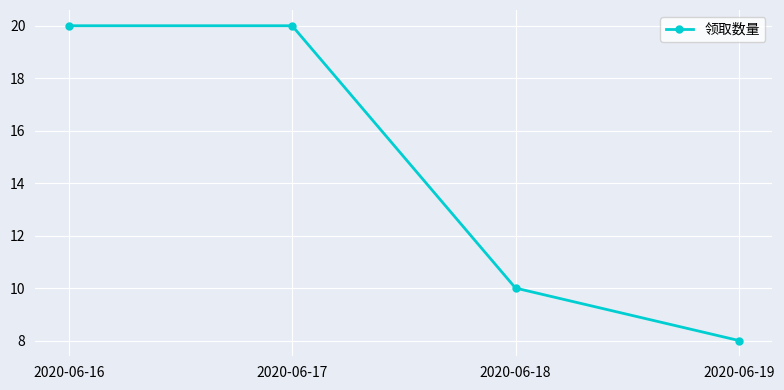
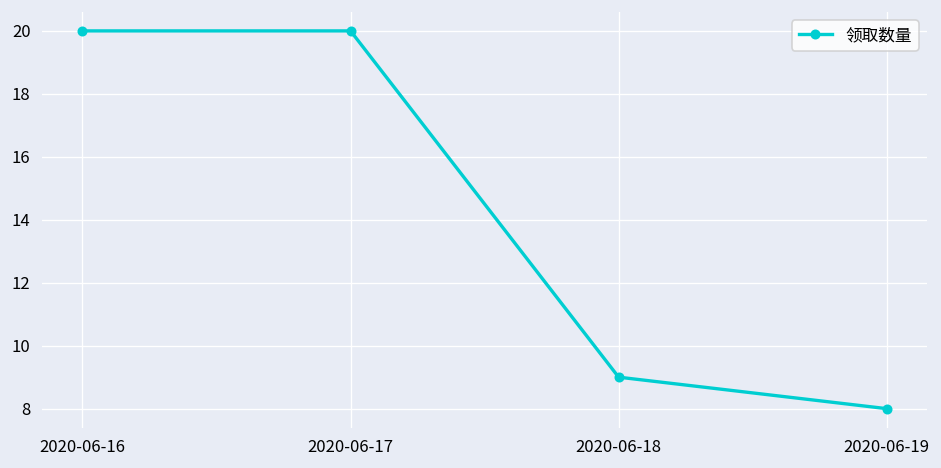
  {
    "2020-06-16": 20,
    "2020-06-17": 20,
-   "2020-06-18": 10,
+   "2020-06-18": 9,
    "2020-06-19": 8
  }
